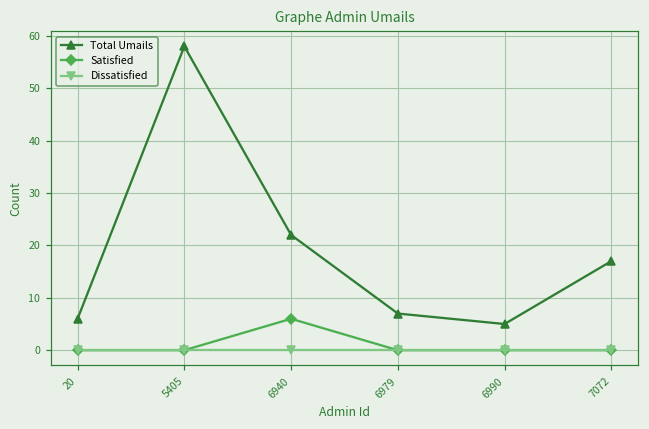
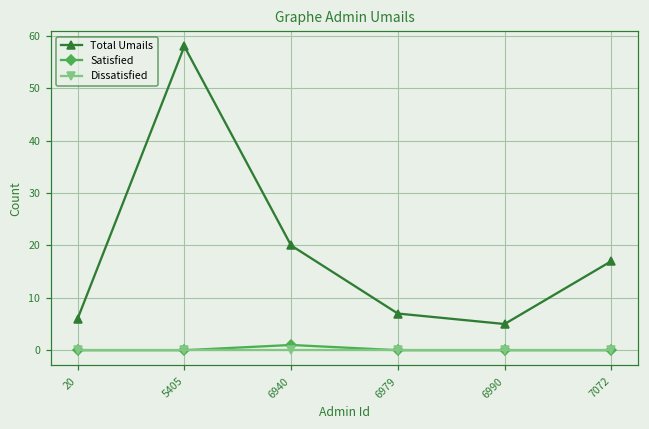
  {
    "Total Umails": {
      "20": 6,
      "5405": 58,
-     "6940": 22,
+     "6940": 20,
      "6979": 7,
      "6990": 5,
      "7072": 17
    },
    "Satisfied": {
-     "6940": 6
+     "6940": 1
    },
    "Dissatisfied": {
      "6940": 0
    }
  }
